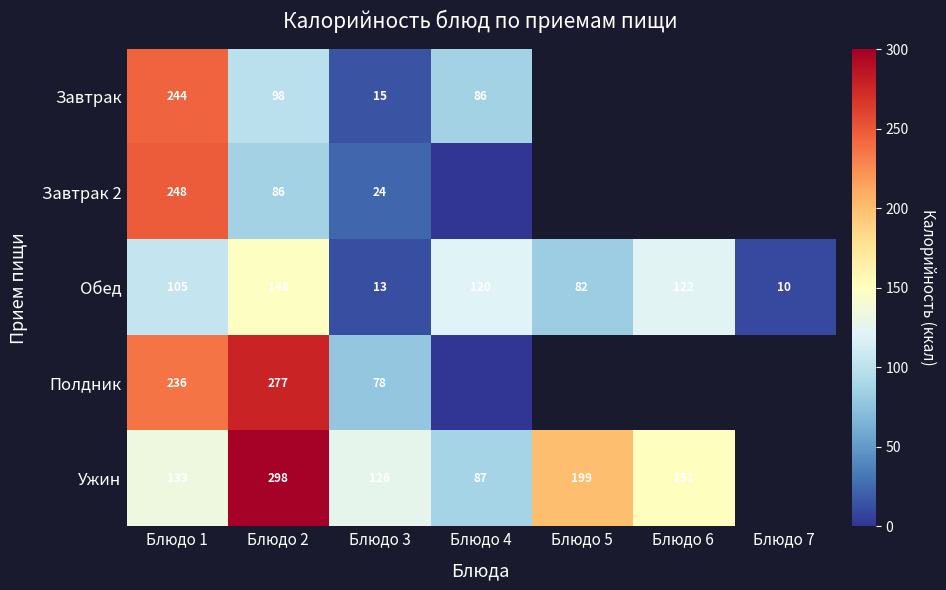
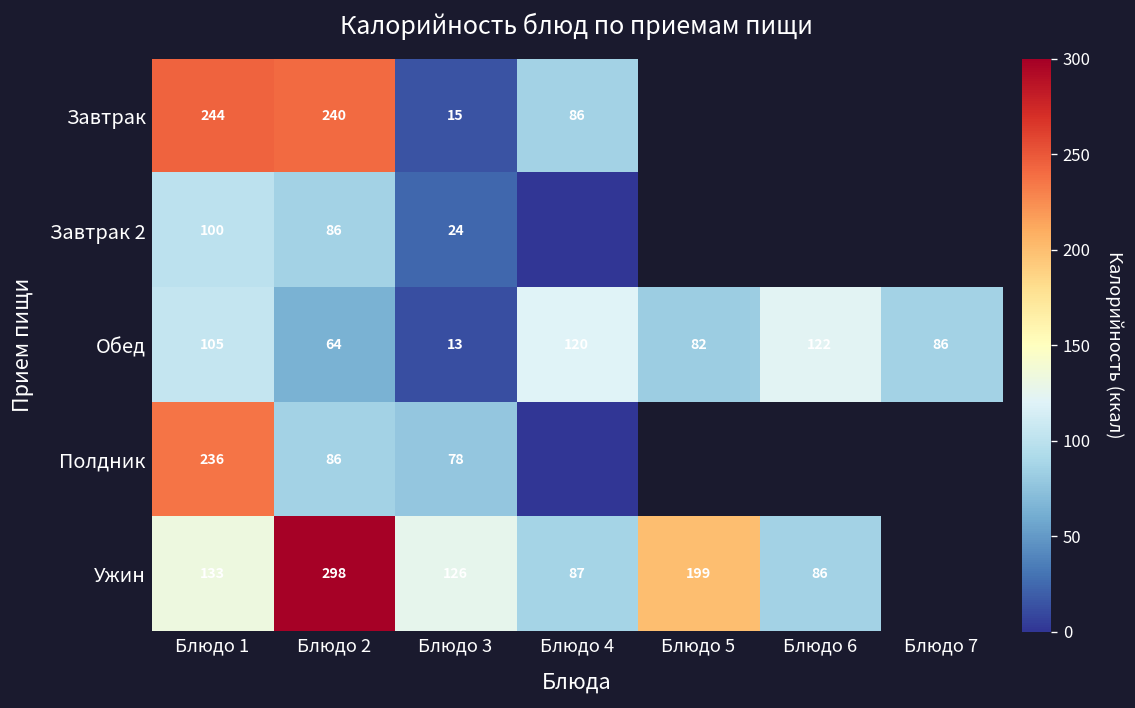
  {
    "Завтрак": {
      "Блюдо 1": 244,
-     "Блюдо 2": 98,
+     "Блюдо 2": 240,
      "Блюдо 3": 15,
      "Блюдо 4": 86
    },
    "Завтрак 2": {
-     "Блюдо 1": 248,
+     "Блюдо 1": 100,
      "Блюдо 2": 86,
      "Блюдо 3": 24
    },
    "Обед": {
      "Блюдо 1": 105,
-     "Блюдо 2": 148,
+     "Блюдо 2": 64,
      "Блюдо 3": 13,
      "Блюдо 5": 82,
-     "Блюдо 7": 10
+     "Блюдо 7": 86
    },
    "Полдник": {
      "Блюдо 1": 236,
-     "Блюдо 2": 277,
+     "Блюдо 2": 86,
      "Блюдо 3": 78
    },
    "Ужин": {
      "Блюдо 2": 298,
      "Блюдо 4": 87,
      "Блюдо 5": 199,
-     "Блюдо 6": 151
+     "Блюдо 6": 86
    }
  }
